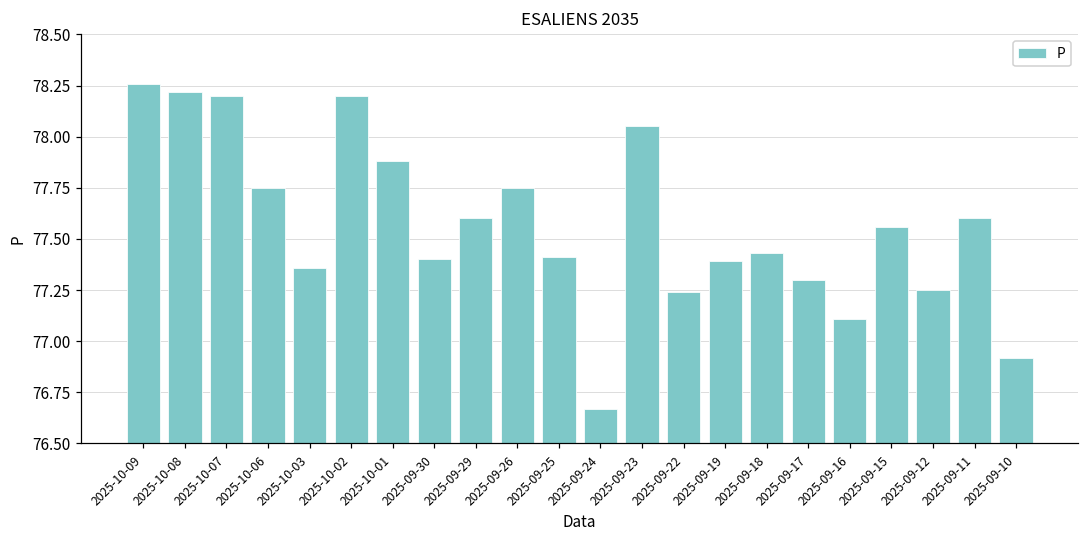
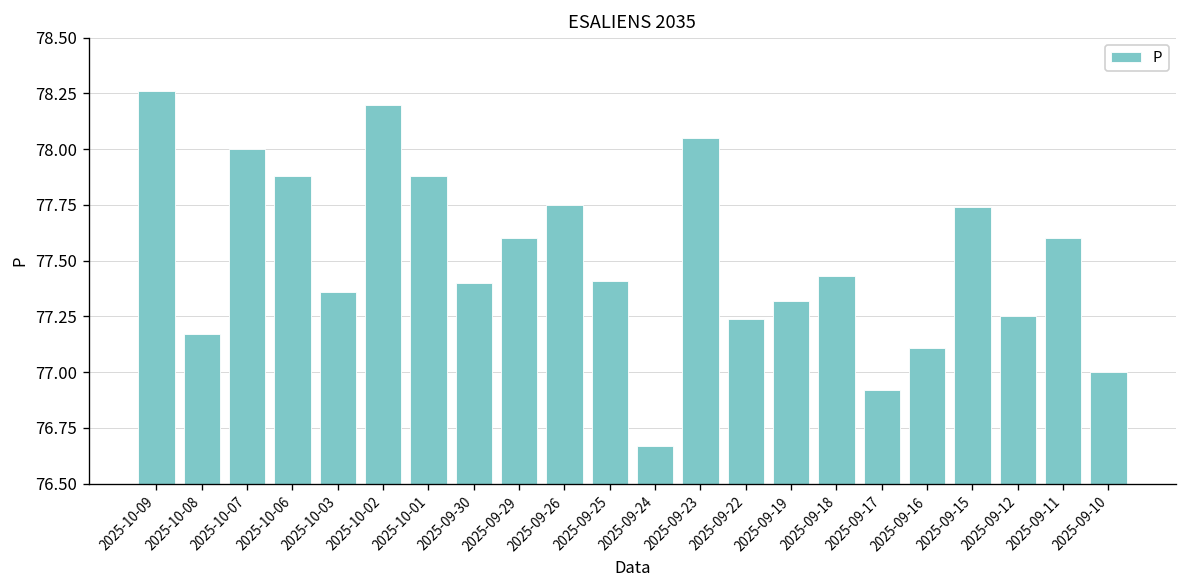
  {
    "2025-10-09": 78.26,
-   "2025-10-08": 78.22,
-   "2025-10-07": 78.2,
-   "2025-10-06": 77.75,
+   "2025-10-08": 77.17,
+   "2025-10-07": 78.0,
+   "2025-10-06": 77.88,
    "2025-10-03": 77.36,
    "2025-10-02": 78.20,
    "2025-10-01": 77.88,
    "2025-09-30": 77.40,
    "2025-09-29": 77.60,
    "2025-09-26": 77.75,
    "2025-09-25": 77.41,
    "2025-09-24": 76.67,
    "2025-09-23": 78.05,
    "2025-09-22": 77.24,
-   "2025-09-19": 77.39,
+   "2025-09-19": 77.32,
    "2025-09-18": 77.43,
-   "2025-09-17": 77.30,
+   "2025-09-17": 76.92,
    "2025-09-16": 77.11,
-   "2025-09-15": 77.56,
+   "2025-09-15": 77.74,
    "2025-09-12": 77.25,
    "2025-09-11": 77.60,
-   "2025-09-10": 76.92
+   "2025-09-10": 77.00
  }
